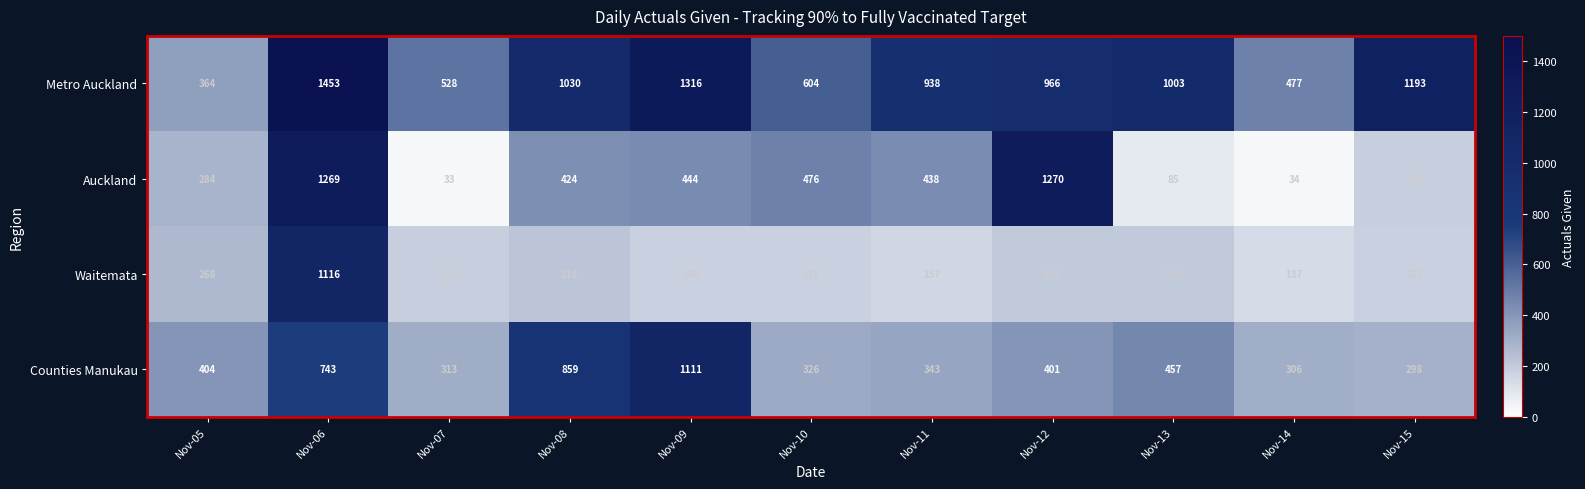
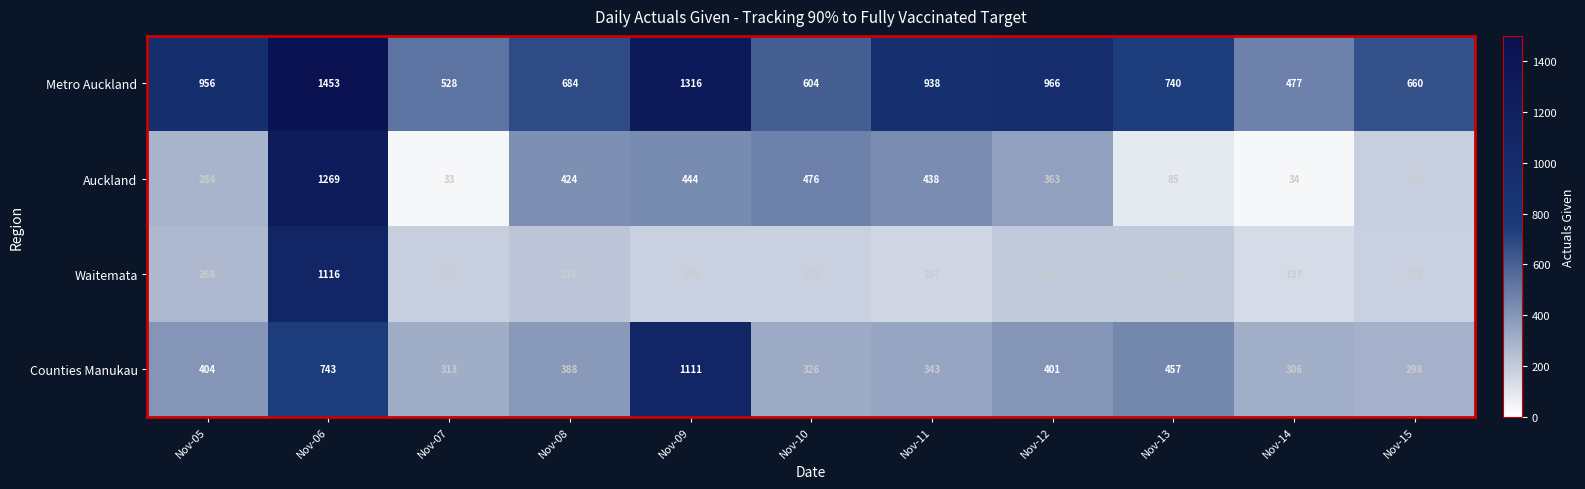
  {
    "Metro Auckland": {
-     "Nov-05": 364,
+     "Nov-05": 956,
      "Nov-06": 1453,
      "Nov-07": 528,
-     "Nov-08": 1030,
+     "Nov-08": 684,
      "Nov-09": 1316,
      "Nov-10": 604,
      "Nov-11": 938,
      "Nov-12": 966,
-     "Nov-13": 1003,
+     "Nov-13": 740,
      "Nov-14": 477,
-     "Nov-15": 1193
+     "Nov-15": 660
    },
    "Auckland": {
      "Nov-06": 1269,
      "Nov-08": 424,
      "Nov-09": 444,
      "Nov-10": 476,
      "Nov-11": 438,
-     "Nov-12": 1270
+     "Nov-12": 363
    },
    "Waitemata": {
      "Nov-06": 1116
    },
    "Counties Manukau": {
      "Nov-05": 404,
      "Nov-06": 743,
-     "Nov-08": 859,
+     "Nov-08": 388,
      "Nov-09": 1111,
      "Nov-10": 326,
      "Nov-11": 343,
      "Nov-12": 401,
      "Nov-13": 457
    }
  }
